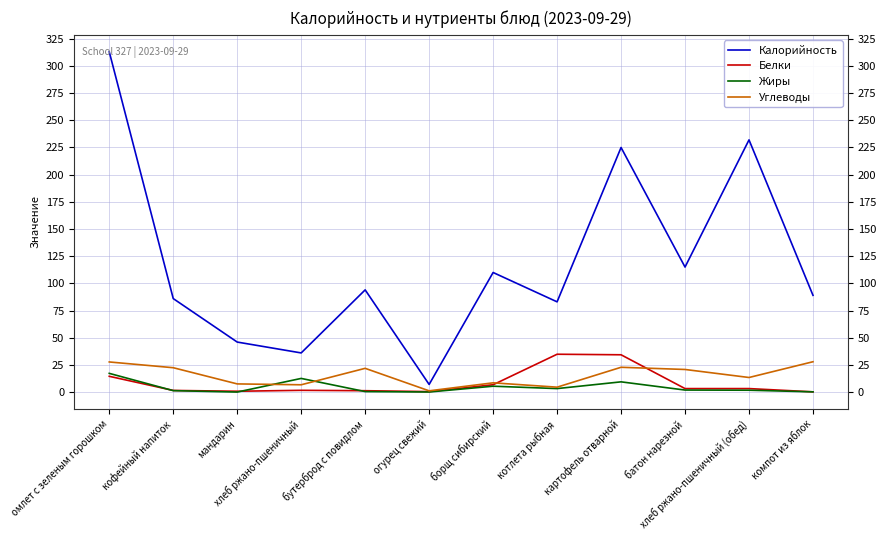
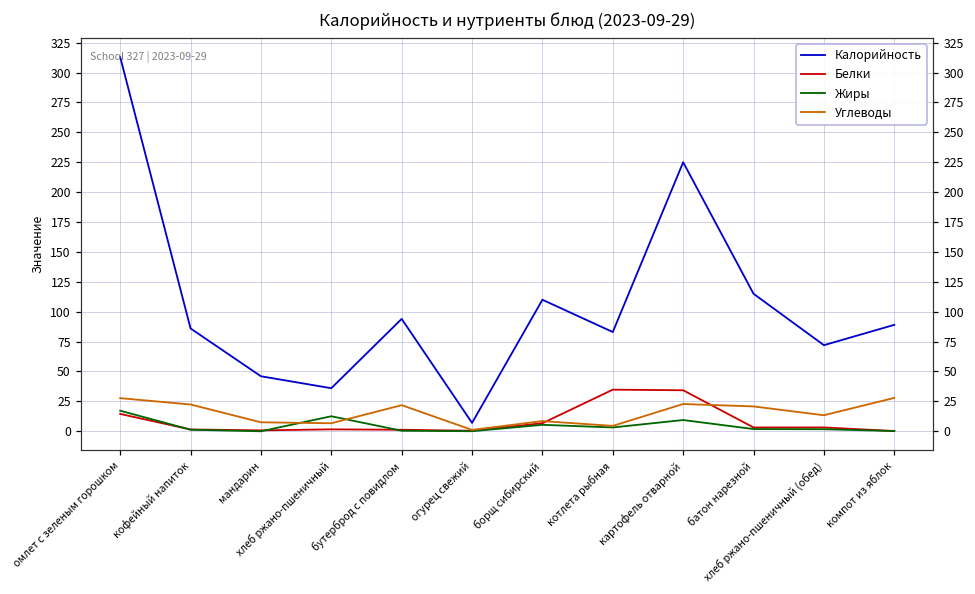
  {
    "Калорийность": {
      "кофейный напиток": 86,
      "мандарин": 46,
      "хлеб ржано-пшеничный": 36,
      "бутерброд с повидлом": 94,
      "огурец свежий": 7,
      "борщ сибирский": 110,
      "котлета рыбная": 83,
      "картофель отварной": 225,
      "батон нарезной": 115,
-     "хлеб ржано-пшеничный (обед)": 232,
+     "хлеб ржано-пшеничный (обед)": 72,
      "компот из яблок": 89
    },
    "Белки": {
      "омлет с зеленым горошком": 15,
      "хлеб ржано-пшеничный": 2,
      "котлета рыбная": 35,
      "картофель отварной": 34
    },
    "Жиры": {
      "омлет с зеленым горошком": 17,
      "хлеб ржано-пшеничный": 13,
      "картофель отварной": 9
    },
    "Углеводы": {
      "омлет с зеленым горошком": 28,
      "кофейный напиток": 22,
      "мандарин": 8,
      "хлеб ржано-пшеничный": 7,
      "бутерброд с повидлом": 22,
      "картофель отварной": 23,
      "батон нарезной": 21,
      "хлеб ржано-пшеничный (обед)": 13,
      "компот из яблок": 28
    }
  }
